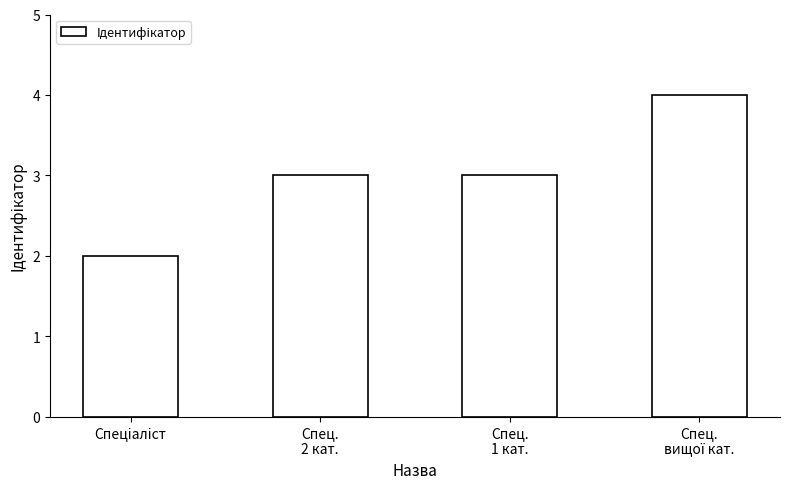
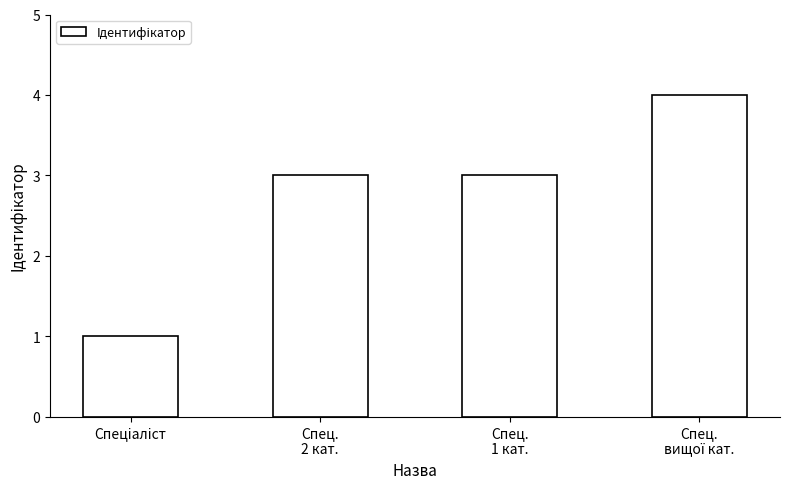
  {
-   "Спеціаліст": 2,
+   "Спеціаліст": 1,
    "Спец. 2 кат.": 3,
    "Спец. 1 кат.": 3,
    "Спец. вищої кат.": 4
  }
